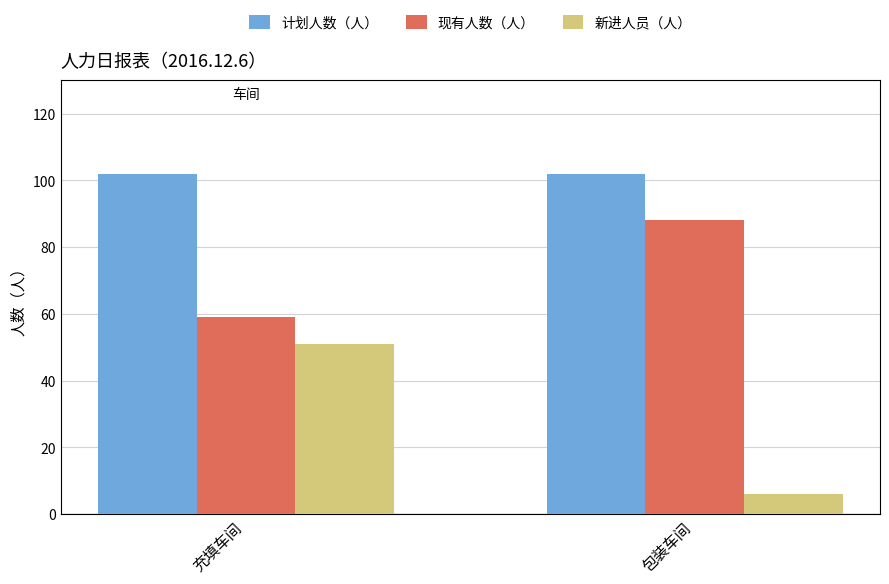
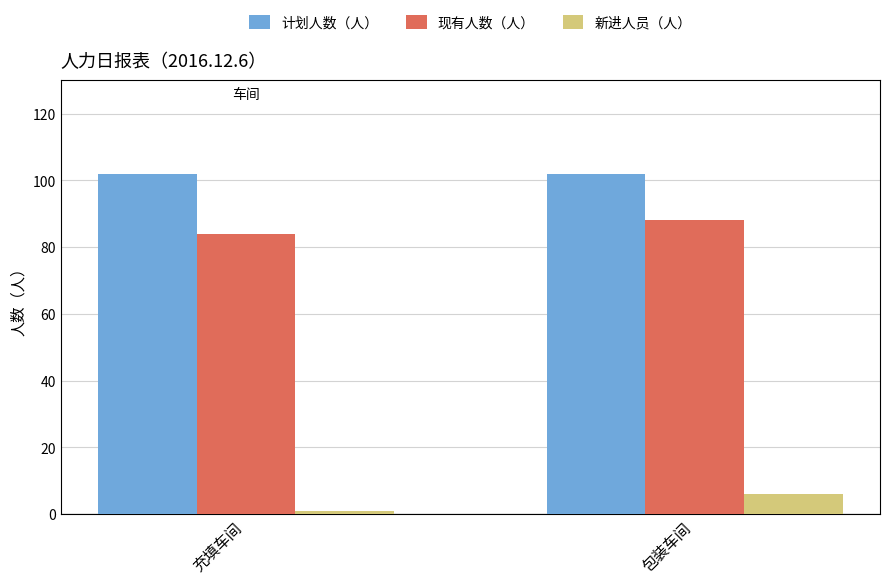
  {
    "计划人数（人）": {
      "充填车间": 102,
      "包装车间": 102
    },
    "现有人数（人）": {
-     "充填车间": 59,
+     "充填车间": 84,
      "包装车间": 88
    },
    "新进人员（人）": {
-     "充填车间": 51,
+     "充填车间": 1,
      "包装车间": 6
    }
  }
